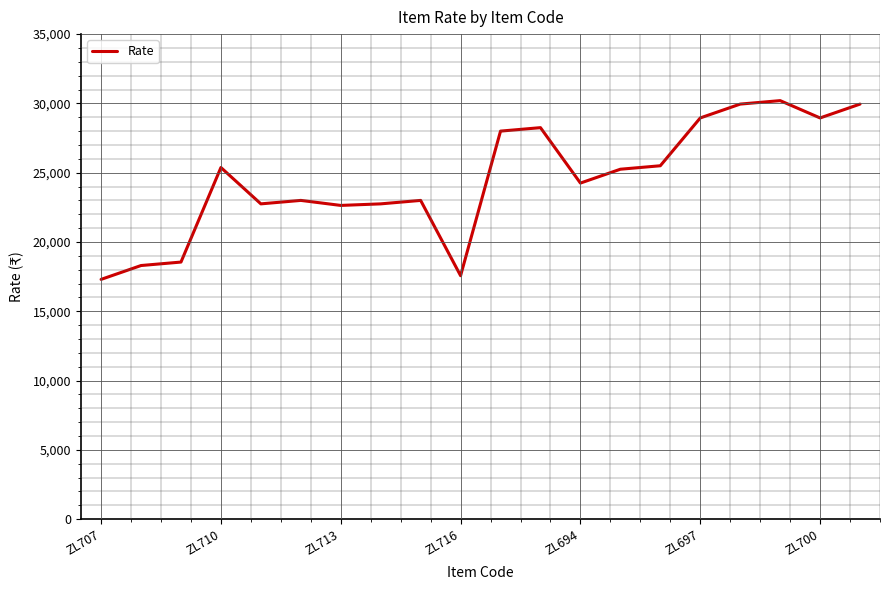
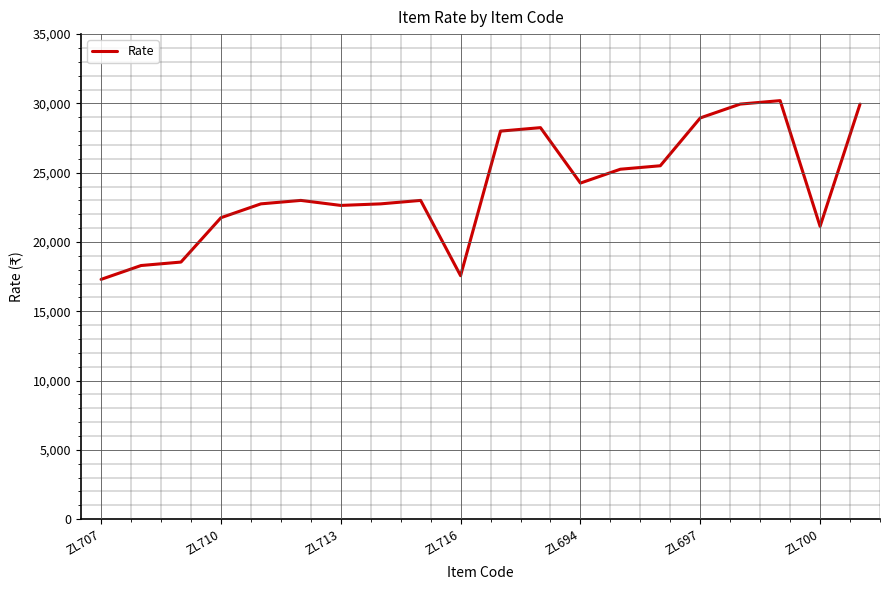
  {
    "ZL707": "17,300",
-   "ZL710": "25,400",
+   "ZL710": "21,800",
    "ZL713": "22,600",
    "ZL716": "17,600",
    "ZL694": "24,300",
    "ZL697": "29,000",
-   "ZL700": "29,000"
+   "ZL700": "21,100"
  }
